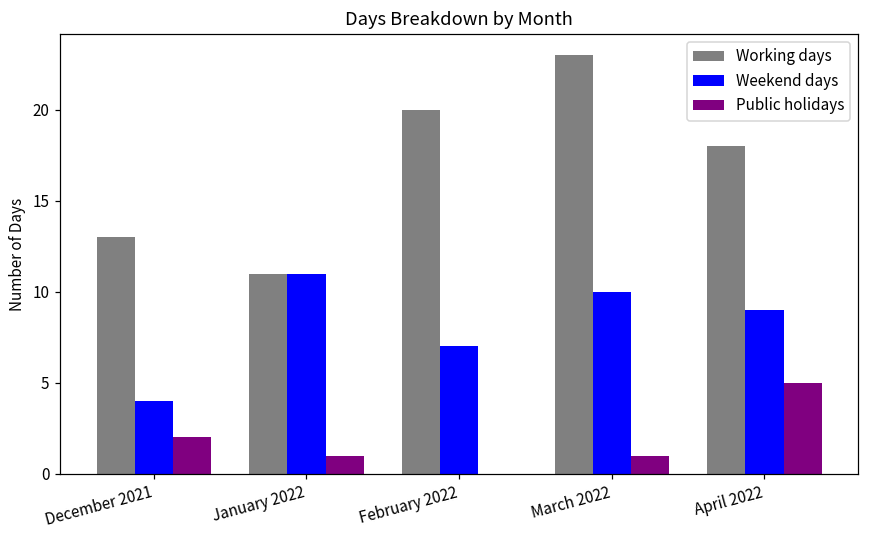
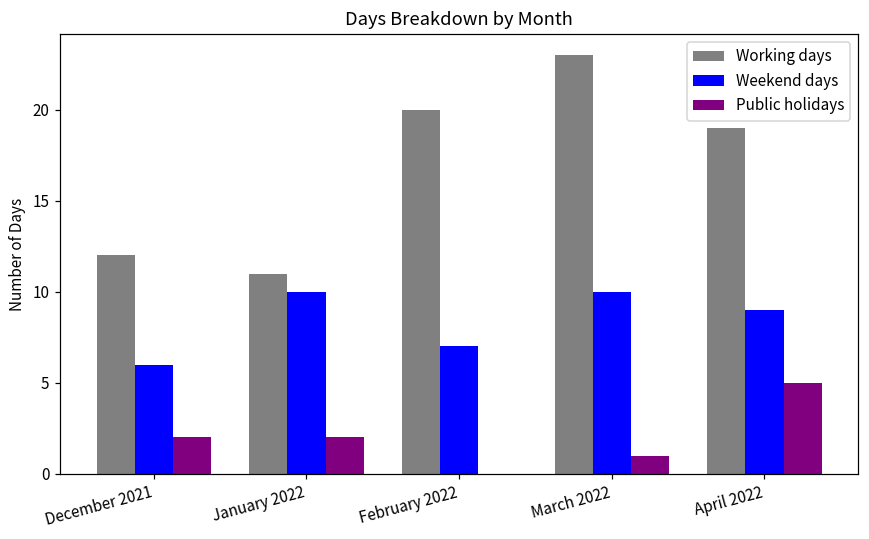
  {
    "Working days": {
-     "December 2021": 13,
+     "December 2021": 12,
      "January 2022": 11,
      "February 2022": 20,
      "March 2022": 23,
-     "April 2022": 18
+     "April 2022": 19
    },
    "Weekend days": {
-     "December 2021": 4,
-     "January 2022": 11,
+     "December 2021": 6,
+     "January 2022": 10,
      "February 2022": 7,
      "March 2022": 10,
      "April 2022": 9
    },
    "Public holidays": {
      "December 2021": 2,
-     "January 2022": 1,
+     "January 2022": 2,
      "February 2022": 0,
      "March 2022": 1,
      "April 2022": 5
    }
  }
